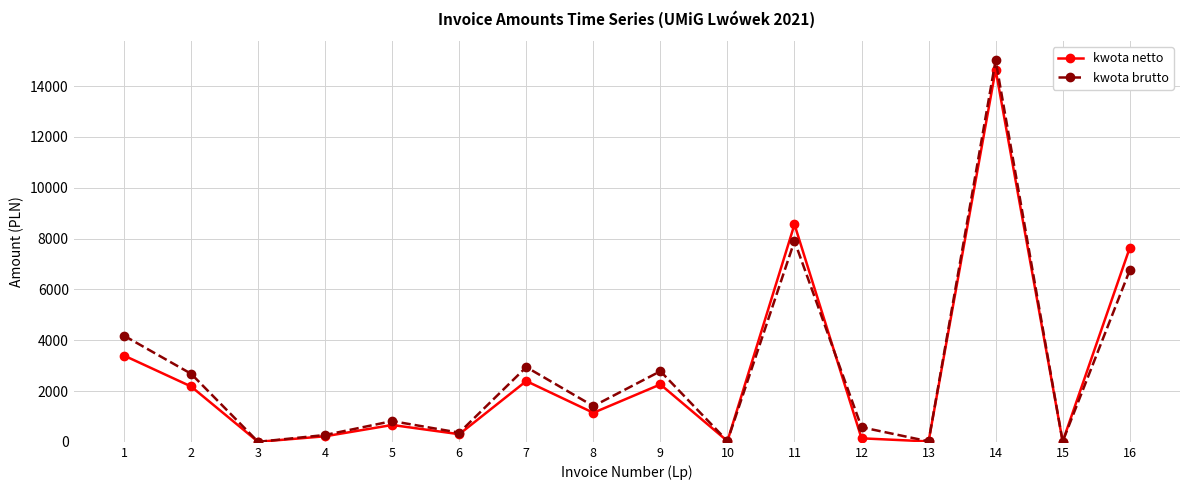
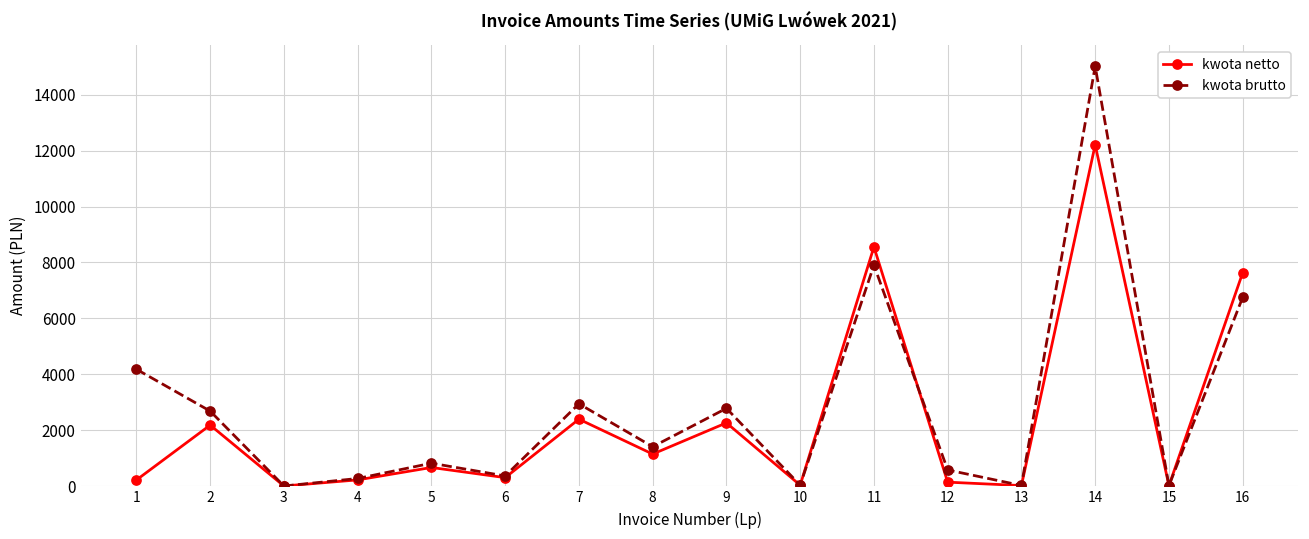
  {
    "kwota netto": {
-     "1": 3400,
+     "1": 200,
      "2": 2200,
      "5": 700,
      "7": 2400,
      "8": 1100,
      "9": 2300,
      "11": 8600,
      "12": 100,
-     "14": 14600,
+     "14": 12200,
      "16": 7600
    },
    "kwota brutto": {
      "1": 4200,
      "2": 2700,
      "5": 800,
      "7": 2900,
      "8": 1400,
      "9": 2800,
      "11": 7900,
      "12": 600,
      "14": 15000,
      "16": 6800
    }
  }
